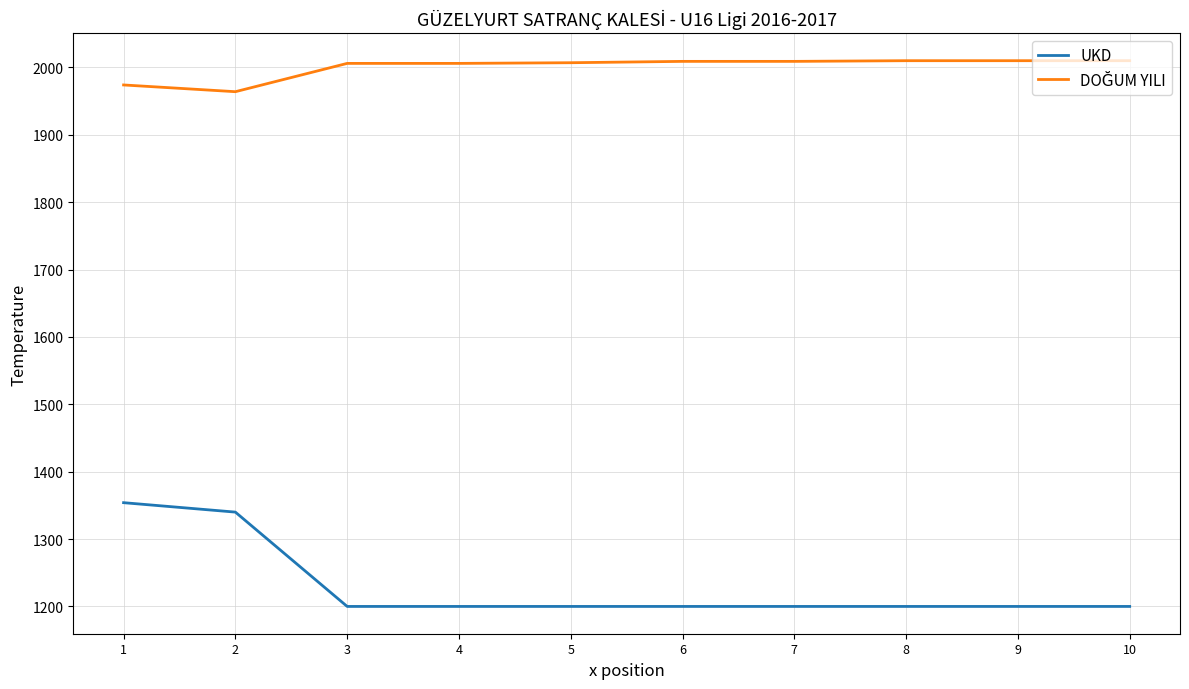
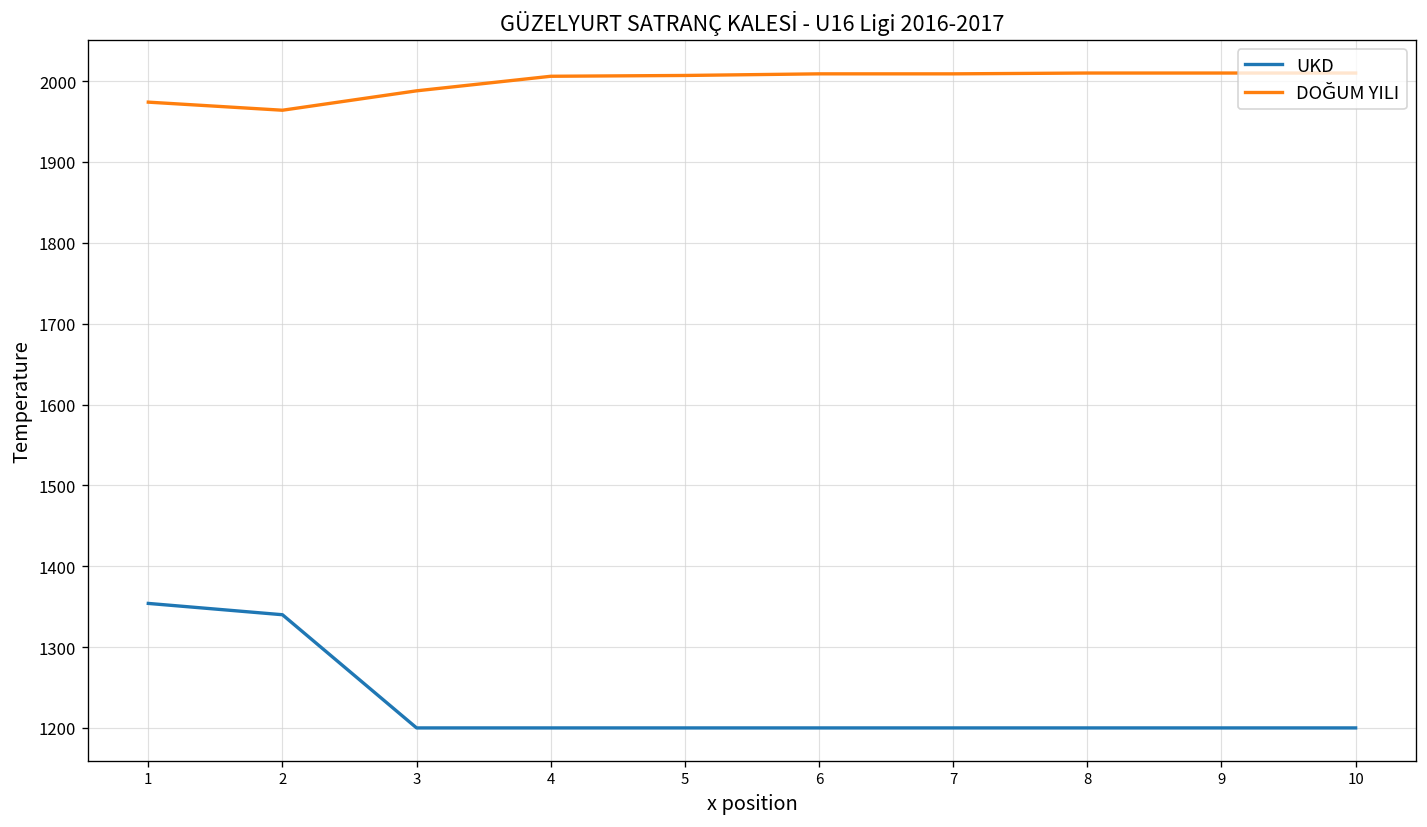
  {
    "UKD": {
      "1": 1350,
      "2": 1340,
      "3": 1200,
      "4": 1200,
      "5": 1200,
      "6": 1200,
      "7": 1200,
      "8": 1200,
      "9": 1200,
      "10": 1200
    },
    "DOĞUM YILI": {
      "1": 1970,
      "2": 1960,
-     "3": 2010,
+     "3": 1990,
      "4": 2010,
      "5": 2010,
      "6": 2010,
      "7": 2010,
      "8": 2010,
      "9": 2010
    }
  }
